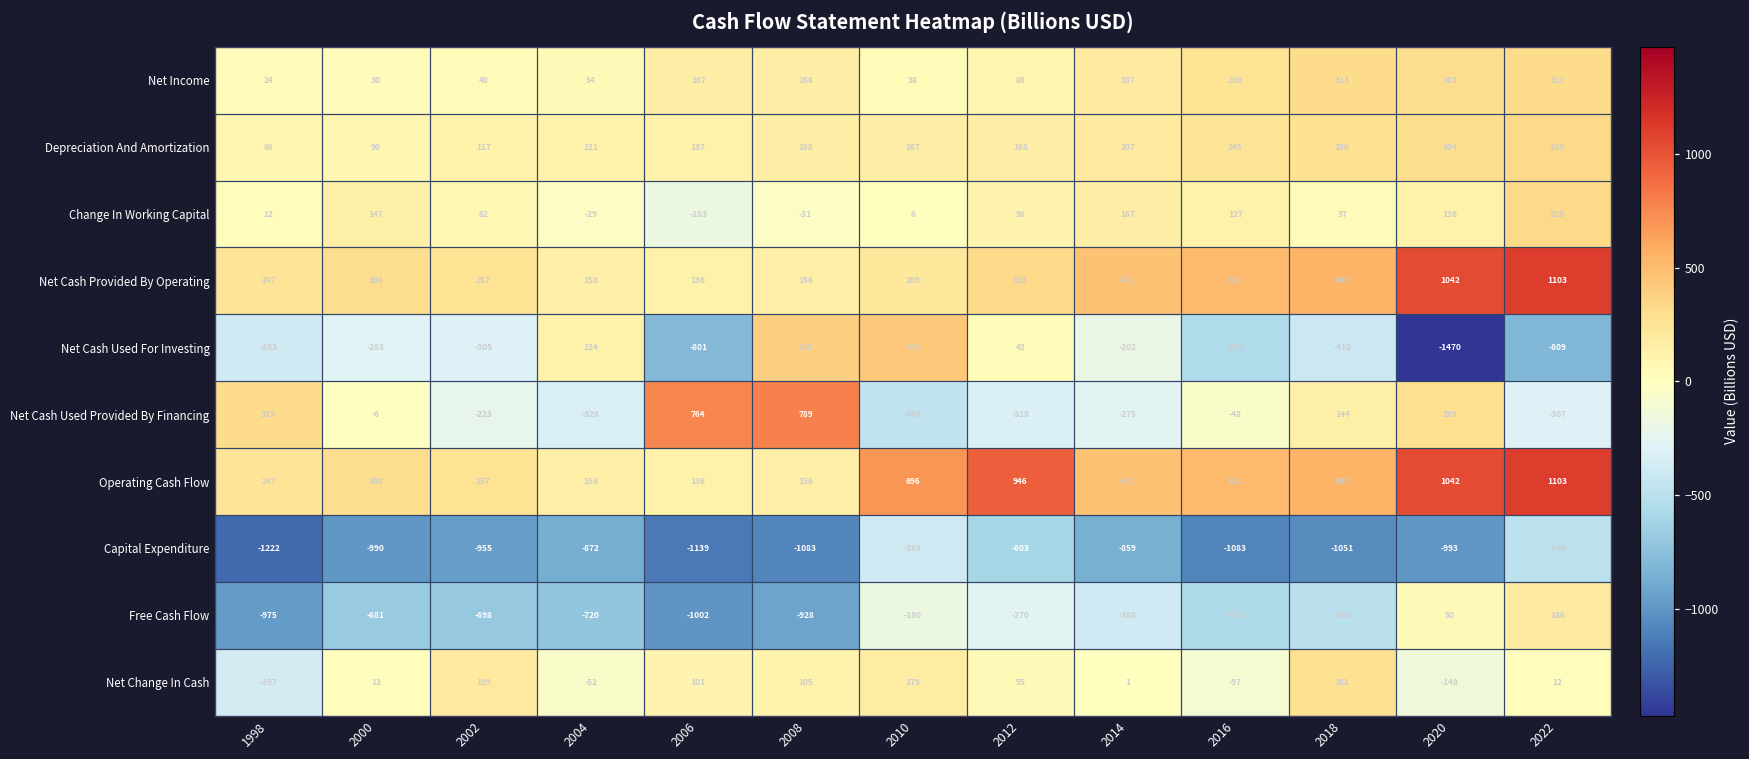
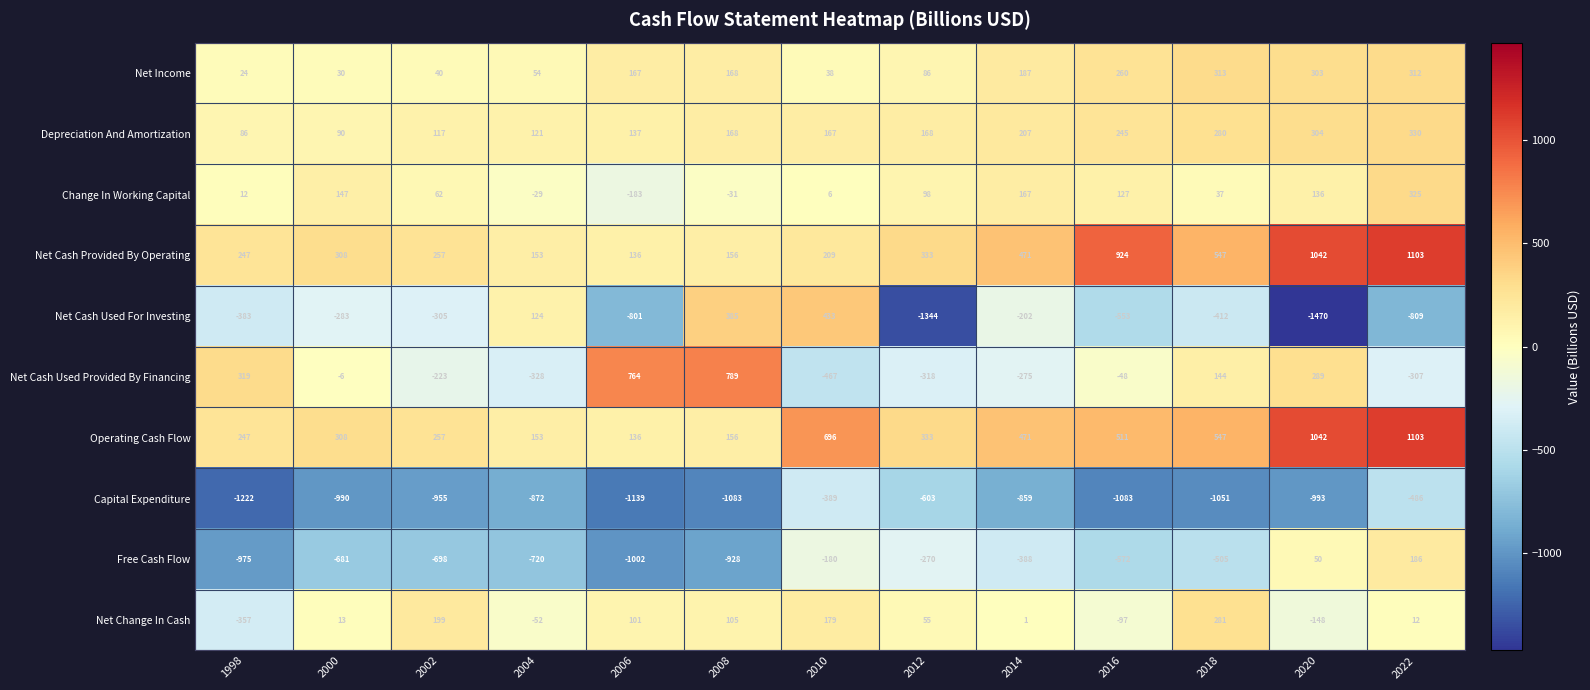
  {
    "Net Income": {
      "1998": 24,
      "2000": 30,
      "2002": 40,
      "2004": 54,
      "2006": 167,
      "2008": 168,
      "2010": 38,
      "2012": 86,
      "2014": 187,
      "2016": 260,
      "2018": 313,
      "2020": 303,
      "2022": 312
    },
    "Depreciation And Amortization": {
      "1998": 86,
      "2000": 90,
      "2002": 117,
      "2004": 121,
      "2006": 137,
      "2008": 168,
      "2010": 167,
      "2012": 168,
      "2014": 207,
      "2016": 245,
      "2018": 280,
      "2020": 304,
      "2022": 330
    },
    "Change In Working Capital": {
      "1998": 12,
      "2000": 147,
      "2002": 62,
      "2004": -29,
      "2008": -31,
      "2010": 6,
      "2012": 98,
      "2014": 167,
      "2016": 127,
      "2018": 37,
      "2020": 136,
      "2022": 325
    },
    "Net Cash Provided By Operating": {
      "1998": 247,
      "2000": 308,
      "2002": 257,
      "2004": 153,
      "2006": 136,
      "2008": 156,
      "2010": 209,
      "2012": 333,
      "2014": 471,
-     "2016": 511,
+     "2016": 924,
      "2018": 547,
      "2020": 1042,
      "2022": 1103
    },
    "Net Cash Used For Investing": {
      "2004": 124,
      "2006": -801,
      "2008": 385,
      "2010": 433,
-     "2012": 42,
+     "2012": -1344,
      "2020": -1470,
      "2022": -809
    },
    "Net Cash Used Provided By Financing": {
      "1998": 319,
      "2000": -6,
      "2006": 764,
      "2008": 789,
      "2016": -48,
      "2018": 144,
      "2020": 289
    },
    "Operating Cash Flow": {
      "1998": 247,
      "2000": 308,
      "2002": 257,
      "2004": 153,
      "2006": 136,
      "2008": 156,
      "2010": 696,
-     "2012": 946,
+     "2012": 333,
      "2014": 471,
      "2016": 511,
      "2018": 547,
      "2020": 1042,
      "2022": 1103
    },
    "Capital Expenditure": {
      "1998": -1222,
      "2000": -990,
      "2002": -955,
      "2004": -872,
      "2006": -1139,
      "2008": -1083,
      "2012": -603,
      "2014": -859,
      "2016": -1083,
      "2018": -1051,
      "2020": -993
    },
    "Free Cash Flow": {
      "1998": -975,
      "2000": -681,
      "2002": -698,
      "2004": -720,
      "2006": -1002,
      "2008": -928,
      "2020": 50,
      "2022": 186
    },
    "Net Change In Cash": {
      "2000": 13,
      "2002": 199,
      "2004": -52,
      "2006": 101,
      "2008": 105,
      "2010": 179,
      "2012": 55,
      "2014": 1,
      "2018": 281,
      "2022": 12
    }
  }
